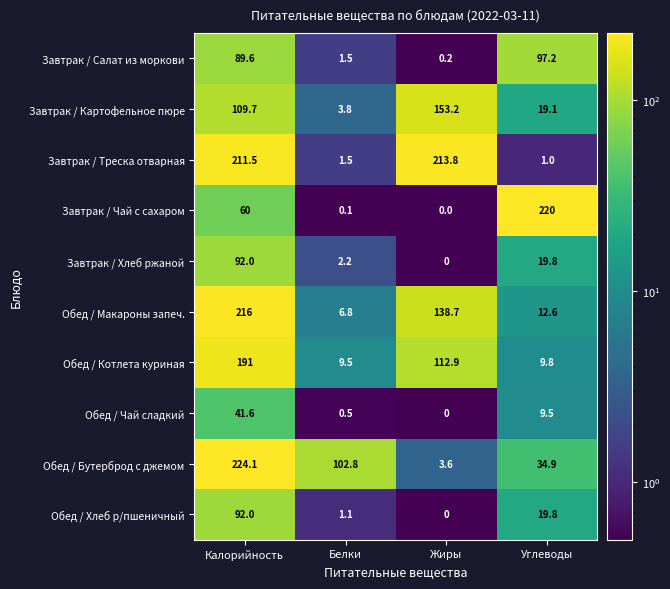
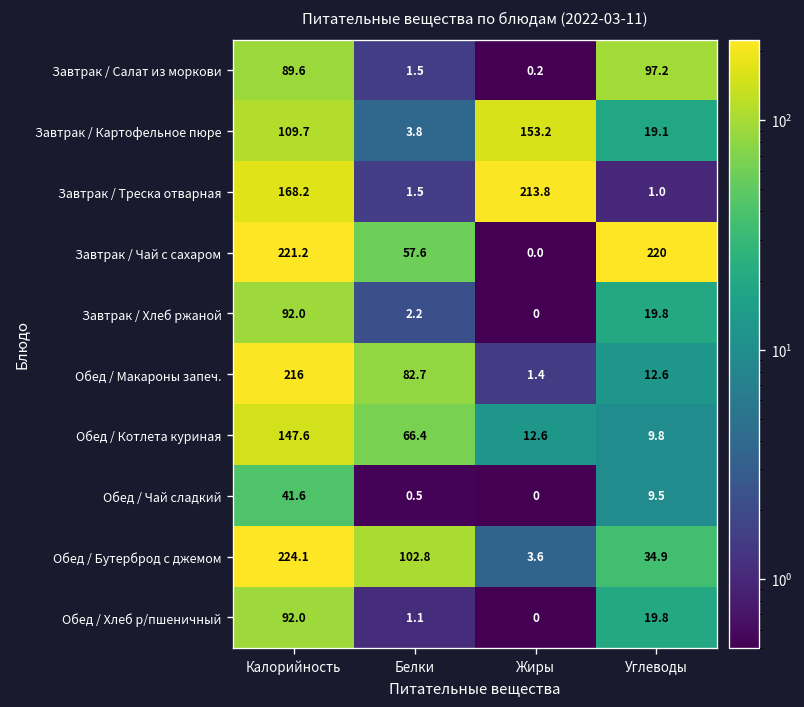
  {
    "Завтрак / Салат из моркови": {
      "Калорийность": 89.6,
      "Белки": 1.5,
      "Жиры": 0.2,
      "Углеводы": 97.2
    },
    "Завтрак / Картофельное пюре": {
      "Калорийность": 109.7,
      "Белки": 3.8,
      "Жиры": 153.2,
      "Углеводы": 19.1
    },
    "Завтрак / Треска отварная": {
-     "Калорийность": 211.5,
+     "Калорийность": 168.2,
      "Белки": 1.5,
      "Жиры": 213.8,
      "Углеводы": 1.0
    },
    "Завтрак / Чай с сахаром": {
-     "Калорийность": 60,
-     "Белки": 0.1,
+     "Калорийность": 221.2,
+     "Белки": 57.6,
      "Жиры": 0.0,
      "Углеводы": 220
    },
    "Завтрак / Хлеб ржаной": {
      "Калорийность": 92.0,
      "Белки": 2.2,
      "Жиры": 0,
      "Углеводы": 19.8
    },
    "Обед / Макароны запеч.": {
      "Калорийность": 216,
-     "Белки": 6.8,
-     "Жиры": 138.7,
+     "Белки": 82.7,
+     "Жиры": 1.4,
      "Углеводы": 12.6
    },
    "Обед / Котлета куриная": {
-     "Калорийность": 191,
-     "Белки": 9.5,
-     "Жиры": 112.9,
+     "Калорийность": 147.6,
+     "Белки": 66.4,
+     "Жиры": 12.6,
      "Углеводы": 9.8
    },
    "Обед / Чай сладкий": {
      "Калорийность": 41.6,
      "Белки": 0.5,
      "Жиры": 0,
      "Углеводы": 9.5
    },
    "Обед / Бутерброд с джемом": {
      "Калорийность": 224.1,
      "Белки": 102.8,
      "Жиры": 3.6,
      "Углеводы": 34.9
    },
    "Обед / Хлеб р/пшеничный": {
      "Калорийность": 92.0,
      "Белки": 1.1,
      "Жиры": 0,
      "Углеводы": 19.8
    }
  }
